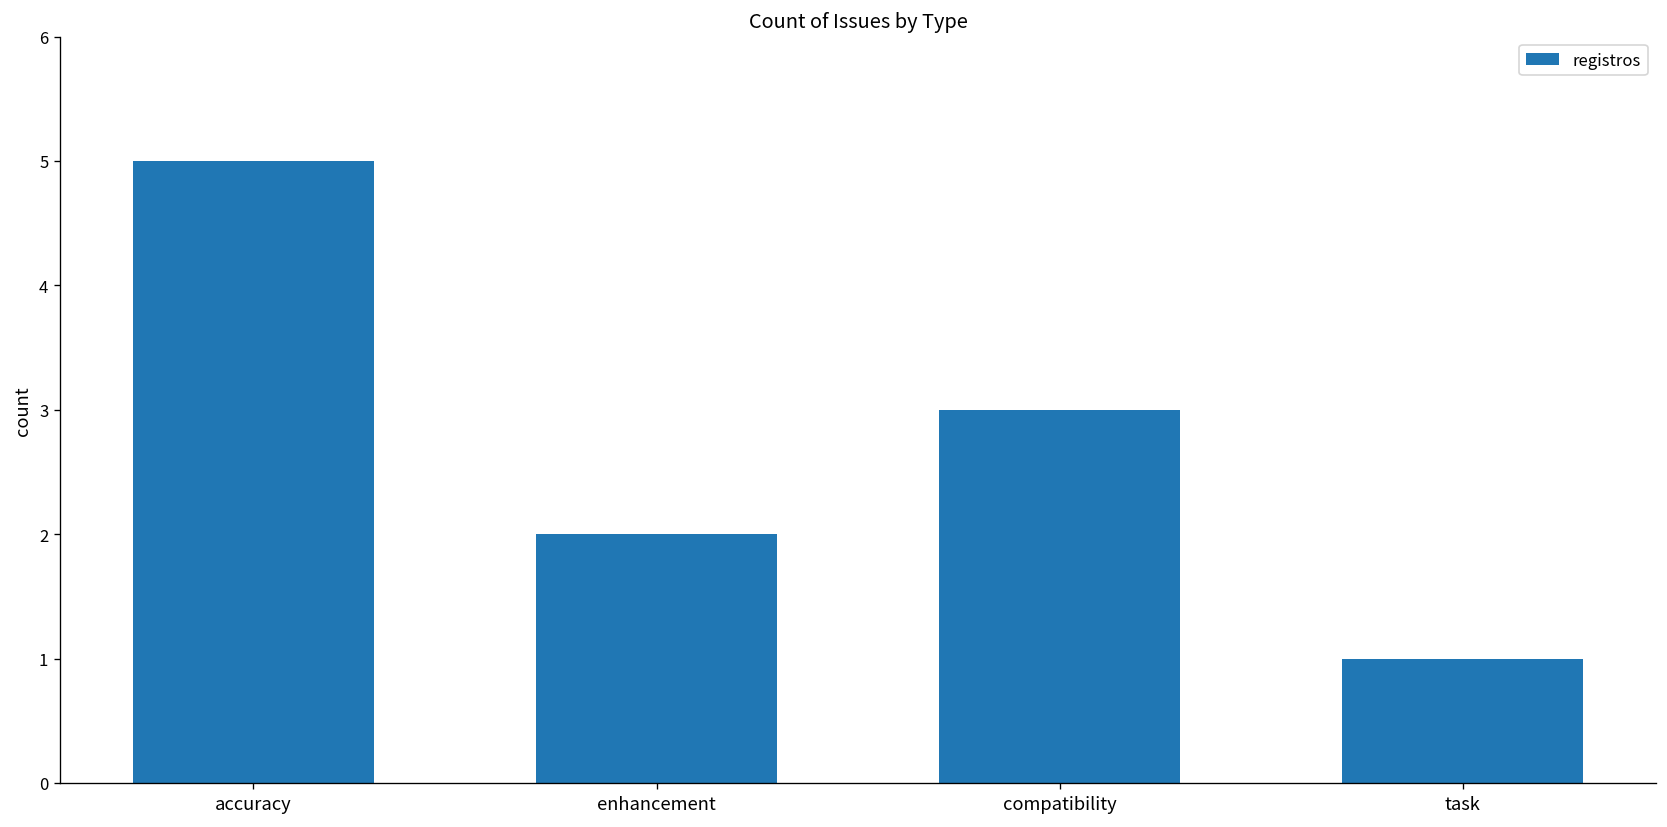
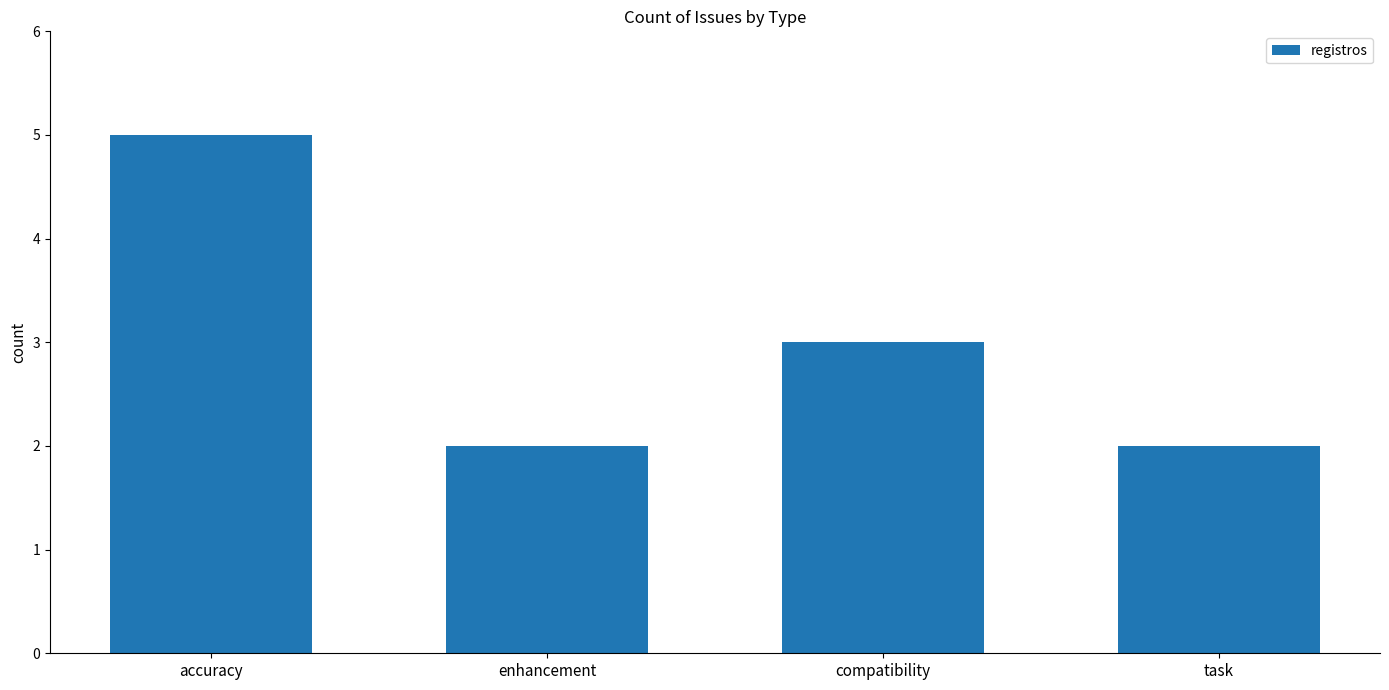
  {
    "accuracy": 5,
    "enhancement": 2,
    "compatibility": 3,
-   "task": 1
+   "task": 2
  }
